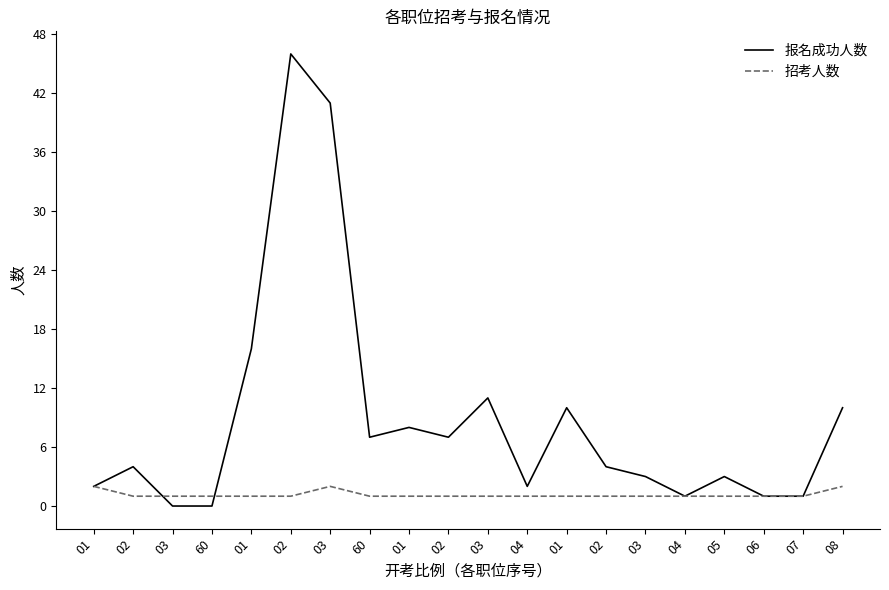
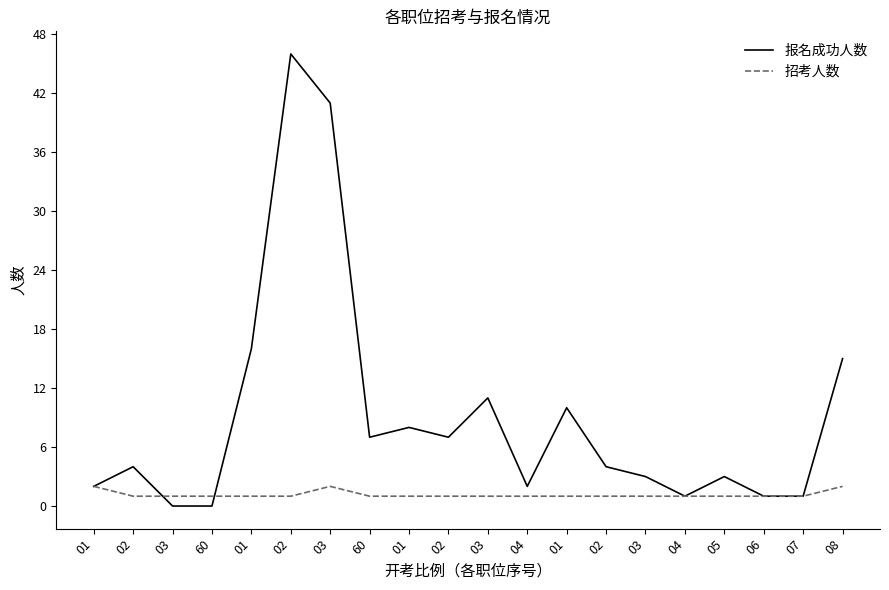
  {
    "报名成功人数": {
      "05": 3,
-     "08": 10
+     "08": 15
    },
    "招考人数": {
      "05": 1,
      "08": 2
    }
  }
